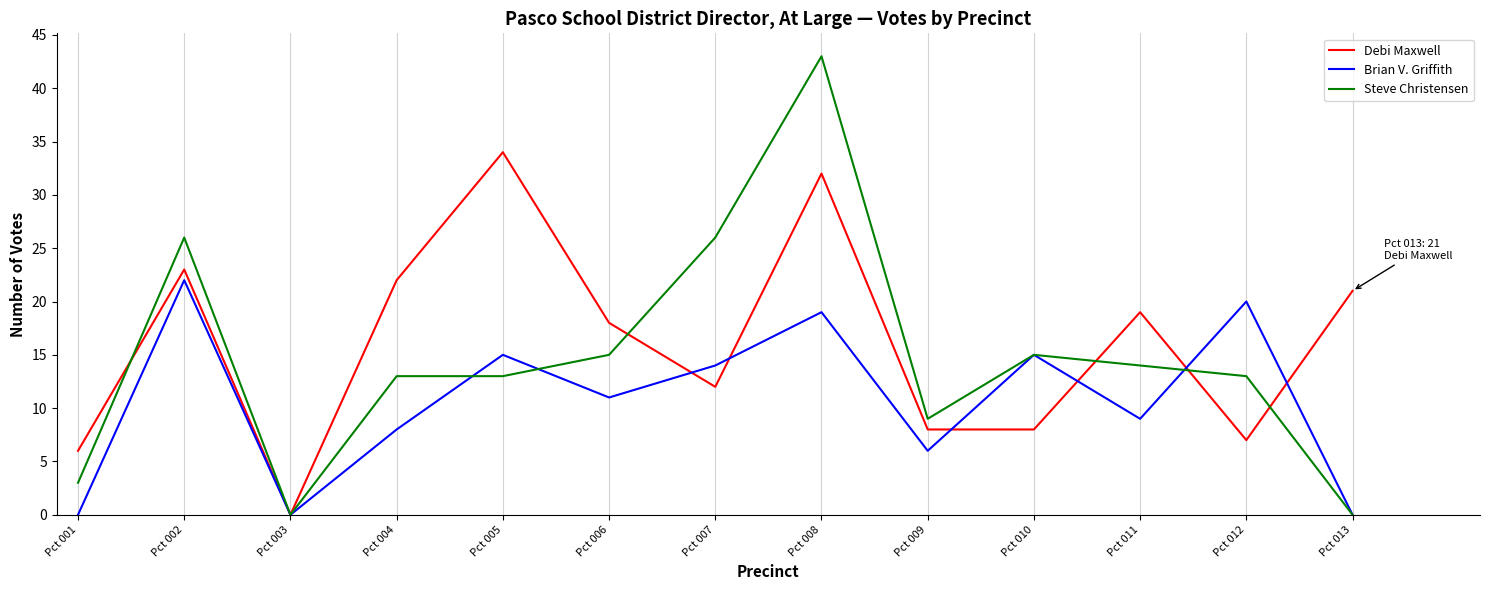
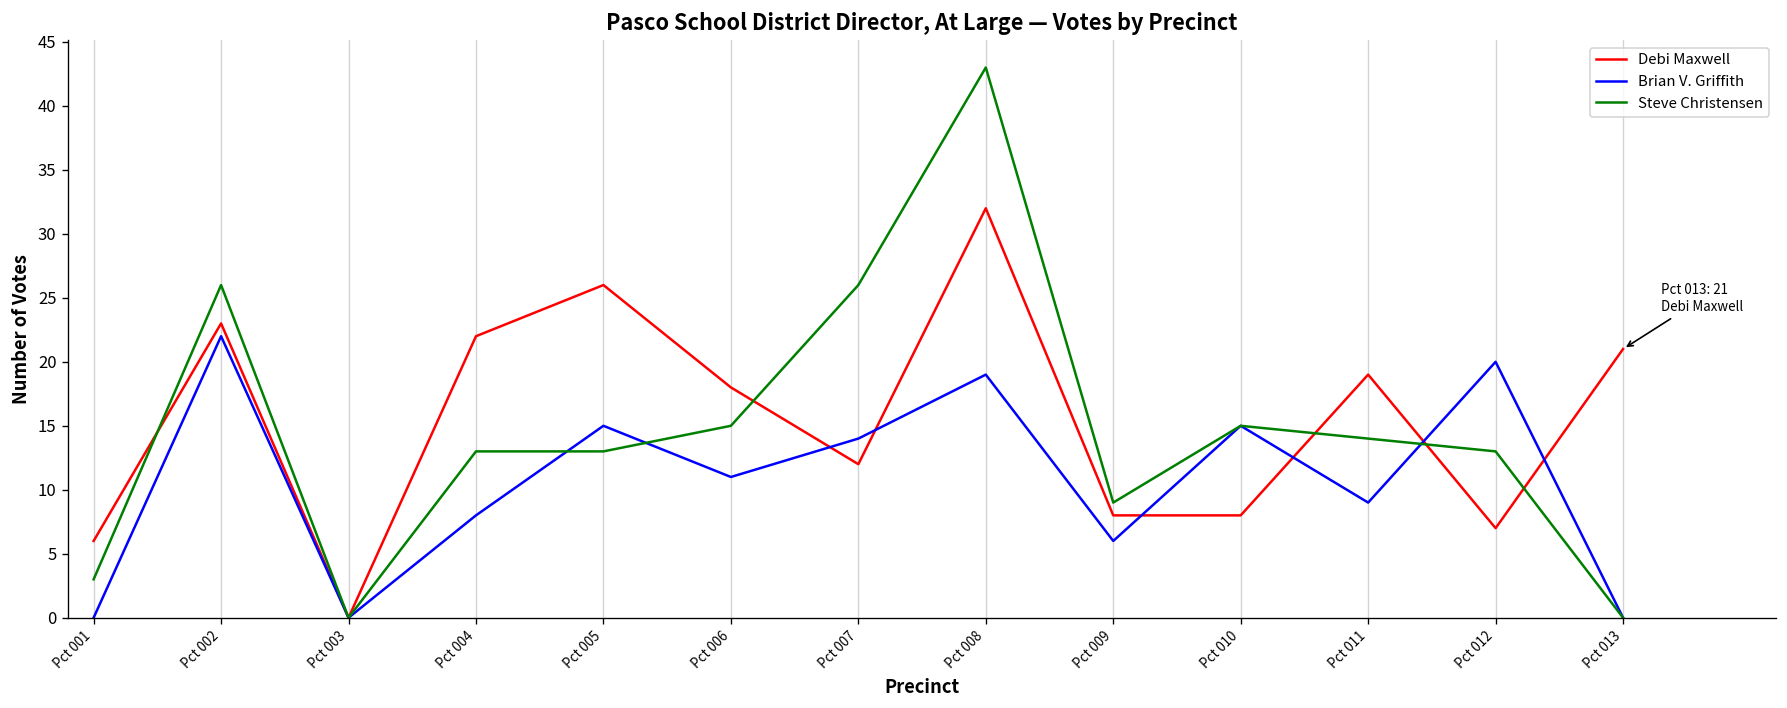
  {
    "Debi Maxwell": {
      "Pct 001": 6,
      "Pct 002": 23,
      "Pct 004": 22,
-     "Pct 005": 34,
+     "Pct 005": 26,
      "Pct 006": 18,
      "Pct 007": 12,
      "Pct 008": 32,
      "Pct 009": 8,
      "Pct 010": 8,
      "Pct 011": 19,
      "Pct 012": 7
    },
    "Brian V. Griffith": {
      "Pct 001": 0,
      "Pct 002": 22,
      "Pct 004": 8,
      "Pct 005": 15,
      "Pct 006": 11,
      "Pct 007": 14,
      "Pct 008": 19,
      "Pct 009": 6,
      "Pct 011": 9,
      "Pct 012": 20
    },
    "Steve Christensen": {
      "Pct 001": 3,
      "Pct 002": 26,
      "Pct 004": 13,
      "Pct 005": 13,
      "Pct 006": 15,
      "Pct 007": 26,
      "Pct 008": 43,
      "Pct 009": 9,
      "Pct 011": 14,
      "Pct 012": 13
    }
  }
